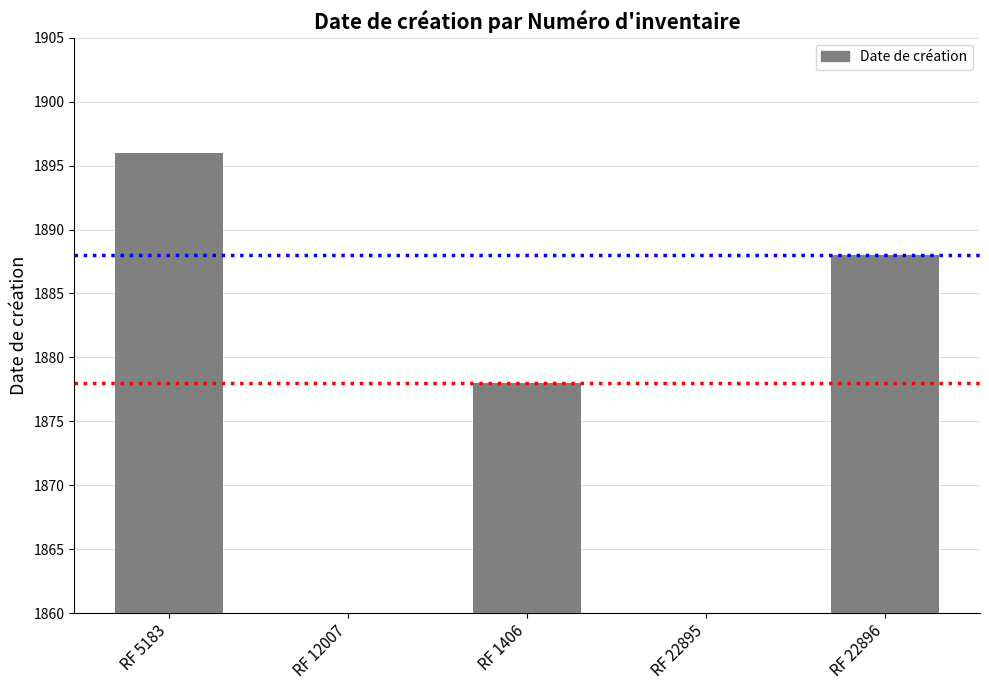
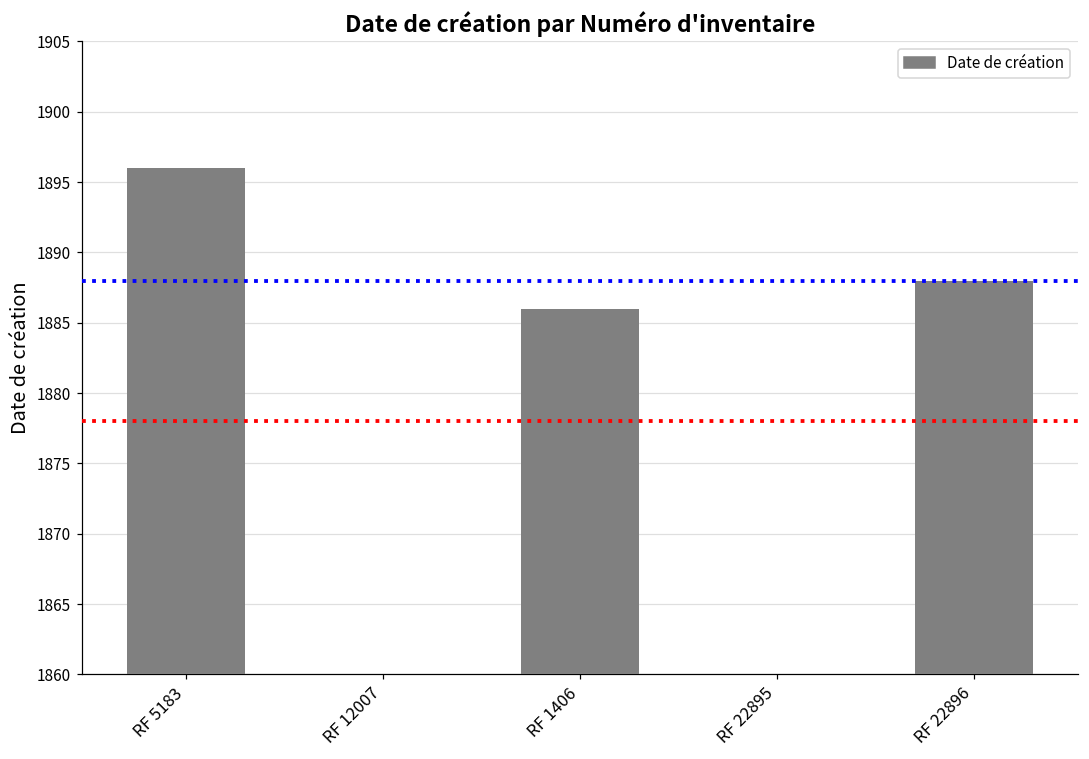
  {
    "RF 5183": 1896,
-   "RF 1406": 1878,
+   "RF 1406": 1886,
    "RF 22896": 1888
  }
